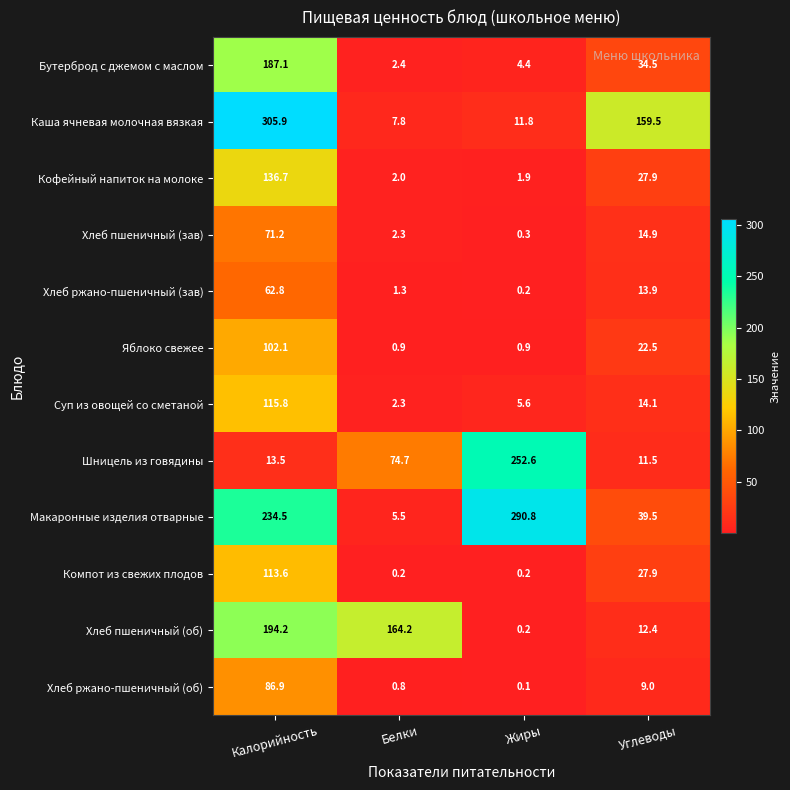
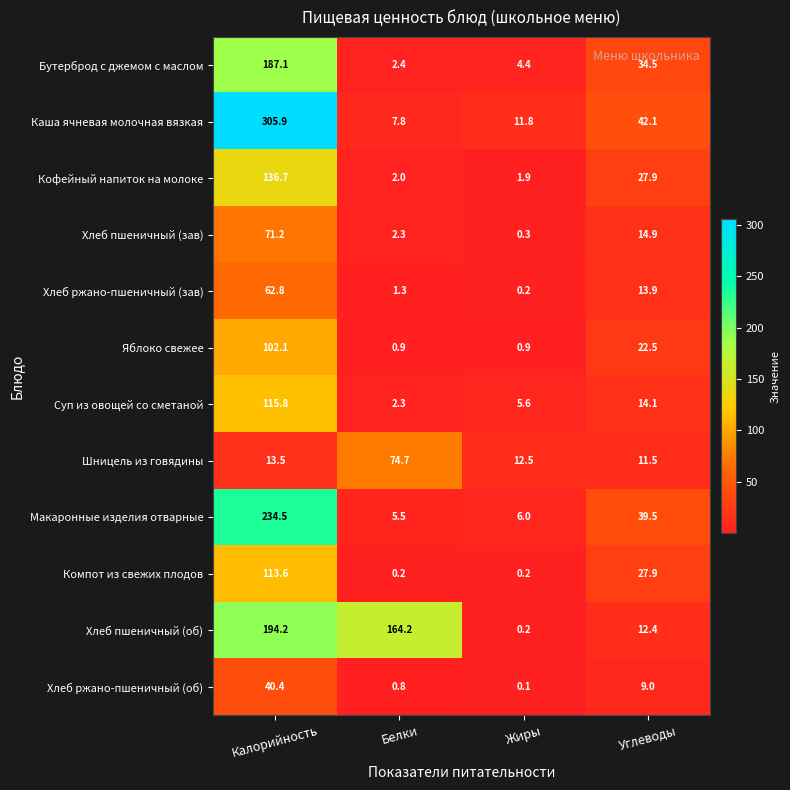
  {
    "Бутерброд с джемом с маслом": {
      "Калорийность": 187.1,
      "Белки": 2.4,
      "Жиры": 4.4
    },
    "Каша ячневая молочная вязкая": {
      "Калорийность": 305.9,
      "Белки": 7.8,
      "Жиры": 11.8,
-     "Углеводы": 159.5
+     "Углеводы": 42.1
    },
    "Кофейный напиток на молоке": {
      "Калорийность": 136.7,
      "Белки": 2.0,
      "Жиры": 1.9,
      "Углеводы": 27.9
    },
    "Хлеб пшеничный (зав)": {
      "Калорийность": 71.2,
      "Белки": 2.3,
      "Жиры": 0.3,
      "Углеводы": 14.9
    },
    "Хлеб ржано-пшеничный (зав)": {
      "Калорийность": 62.8,
      "Белки": 1.3,
      "Жиры": 0.2,
      "Углеводы": 13.9
    },
    "Яблоко свежее": {
      "Калорийность": 102.1,
      "Белки": 0.9,
      "Жиры": 0.9,
      "Углеводы": 22.5
    },
    "Суп из овощей со сметаной": {
      "Калорийность": 115.8,
      "Белки": 2.3,
      "Жиры": 5.6,
      "Углеводы": 14.1
    },
    "Шницель из говядины": {
      "Калорийность": 13.5,
      "Белки": 74.7,
-     "Жиры": 252.6,
+     "Жиры": 12.5,
      "Углеводы": 11.5
    },
    "Макаронные изделия отварные": {
      "Калорийность": 234.5,
      "Белки": 5.5,
-     "Жиры": 290.8,
+     "Жиры": 6.0,
      "Углеводы": 39.5
    },
    "Компот из свежих плодов": {
      "Калорийность": 113.6,
      "Белки": 0.2,
      "Жиры": 0.2,
      "Углеводы": 27.9
    },
    "Хлеб пшеничный (об)": {
      "Калорийность": 194.2,
      "Белки": 164.2,
      "Жиры": 0.2,
      "Углеводы": 12.4
    },
    "Хлеб ржано-пшеничный (об)": {
-     "Калорийность": 86.9,
+     "Калорийность": 40.4,
      "Белки": 0.8,
      "Жиры": 0.1,
      "Углеводы": 9.0
    }
  }
